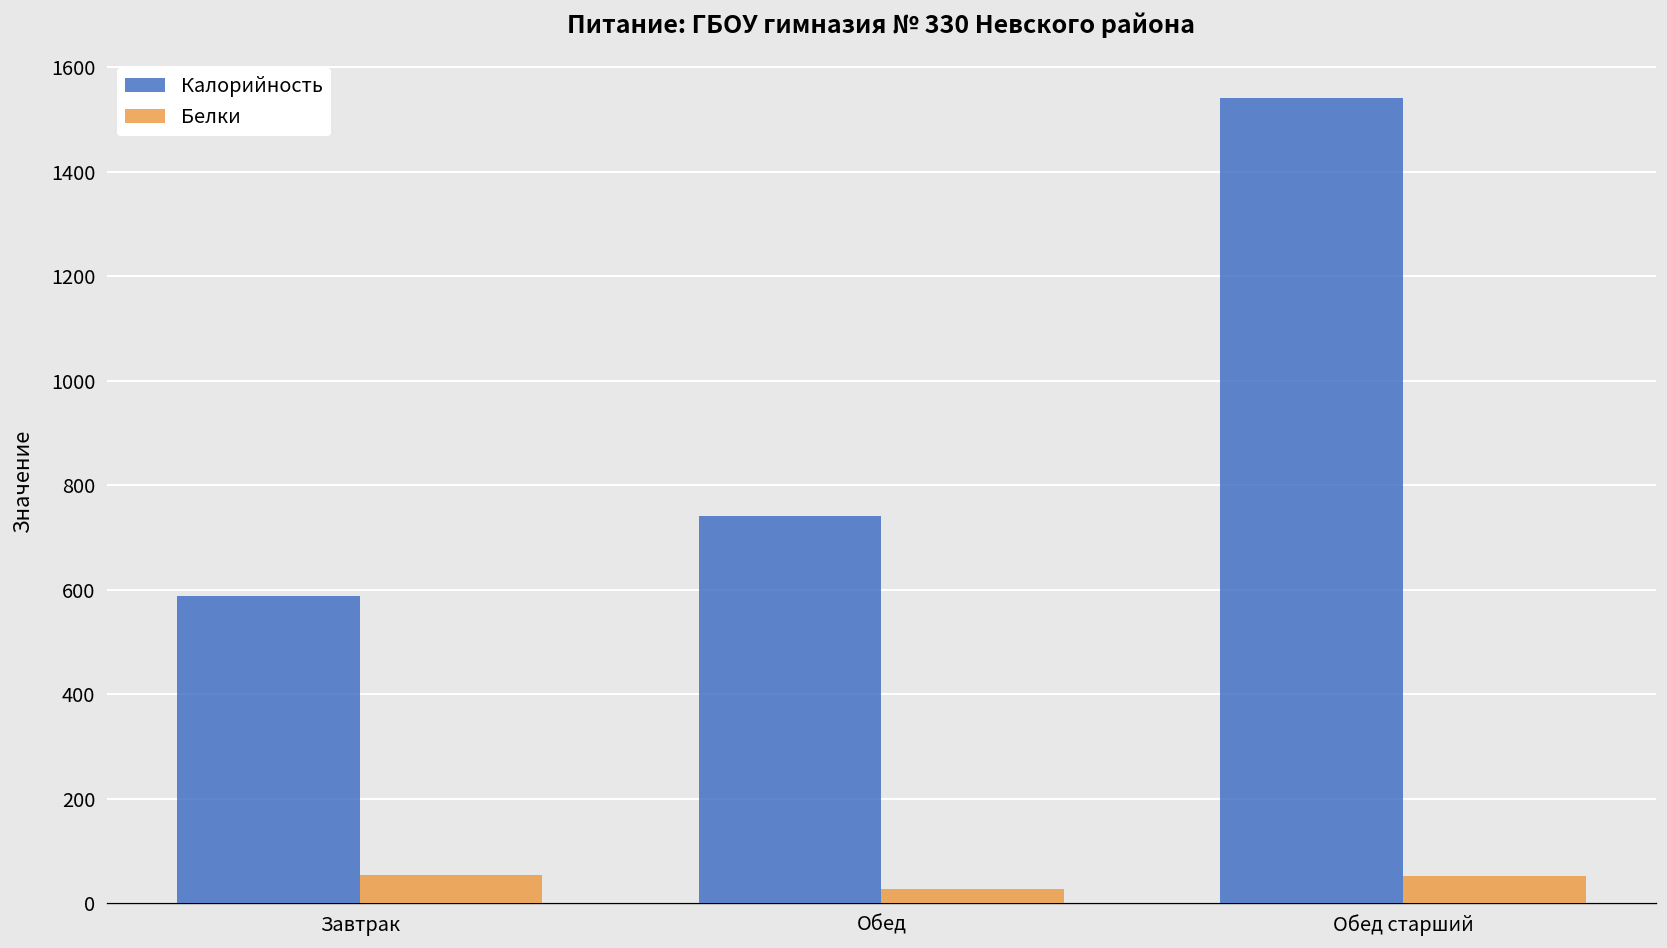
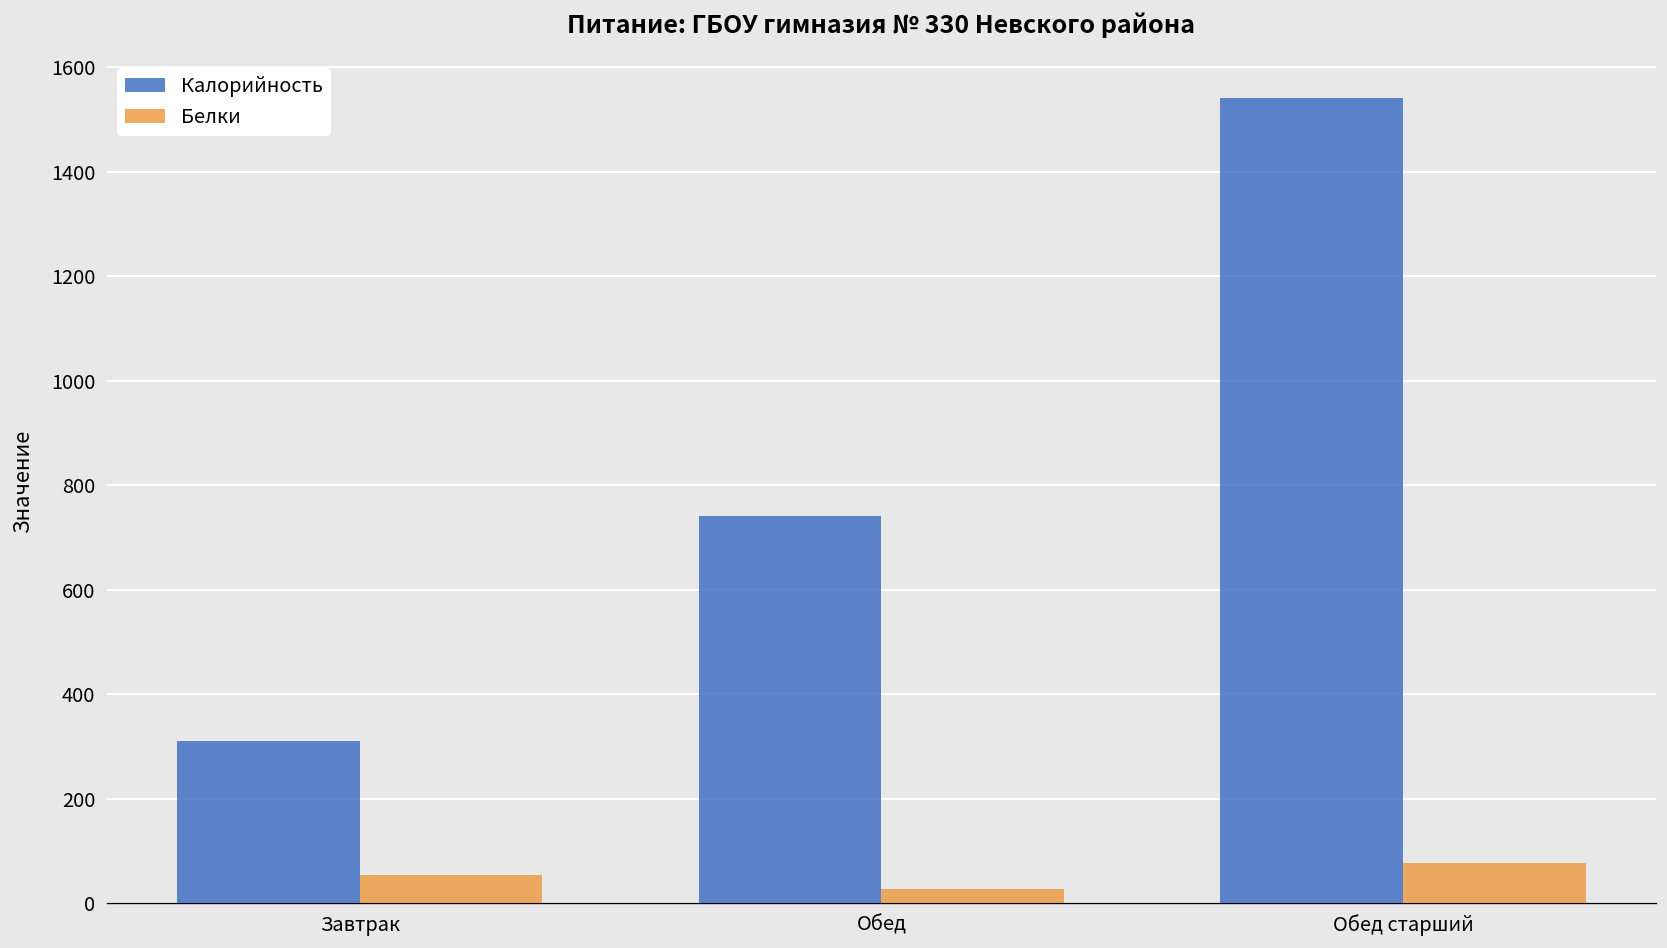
  {
    "Калорийность": {
-     "Завтрак": 590,
+     "Завтрак": 310,
      "Обед": 740,
      "Обед старший": 1540
    },
    "Белки": {
      "Завтрак": 50,
      "Обед": 30,
-     "Обед старший": 50
+     "Обед старший": 80
    }
  }
